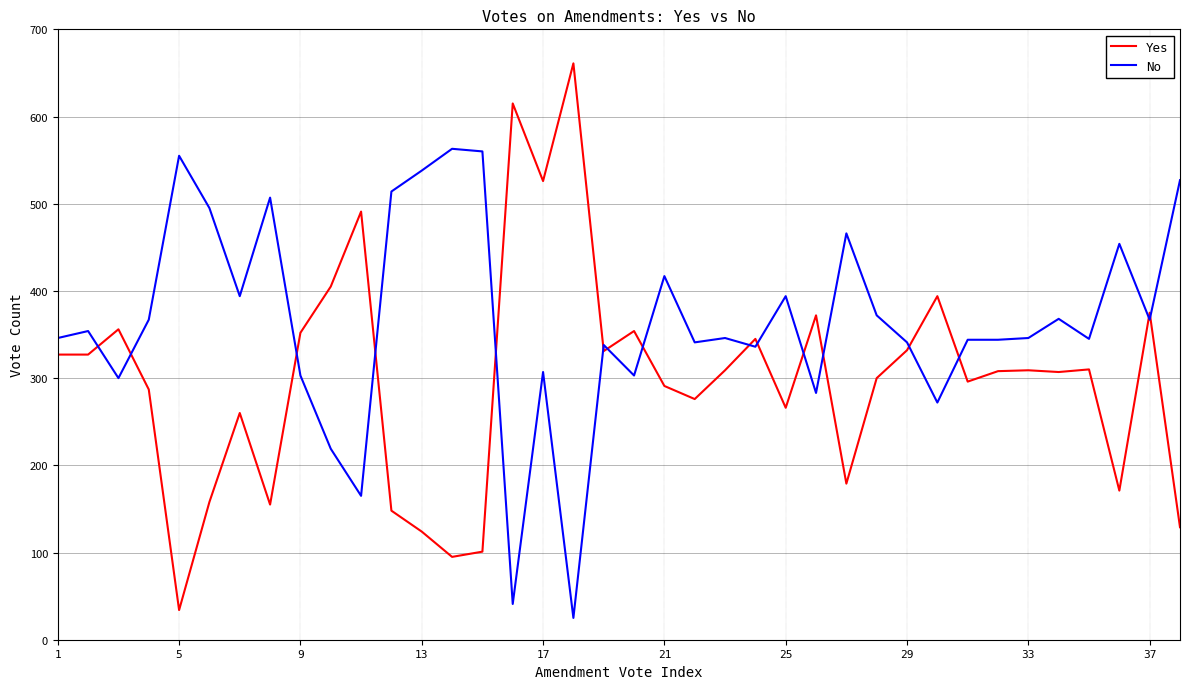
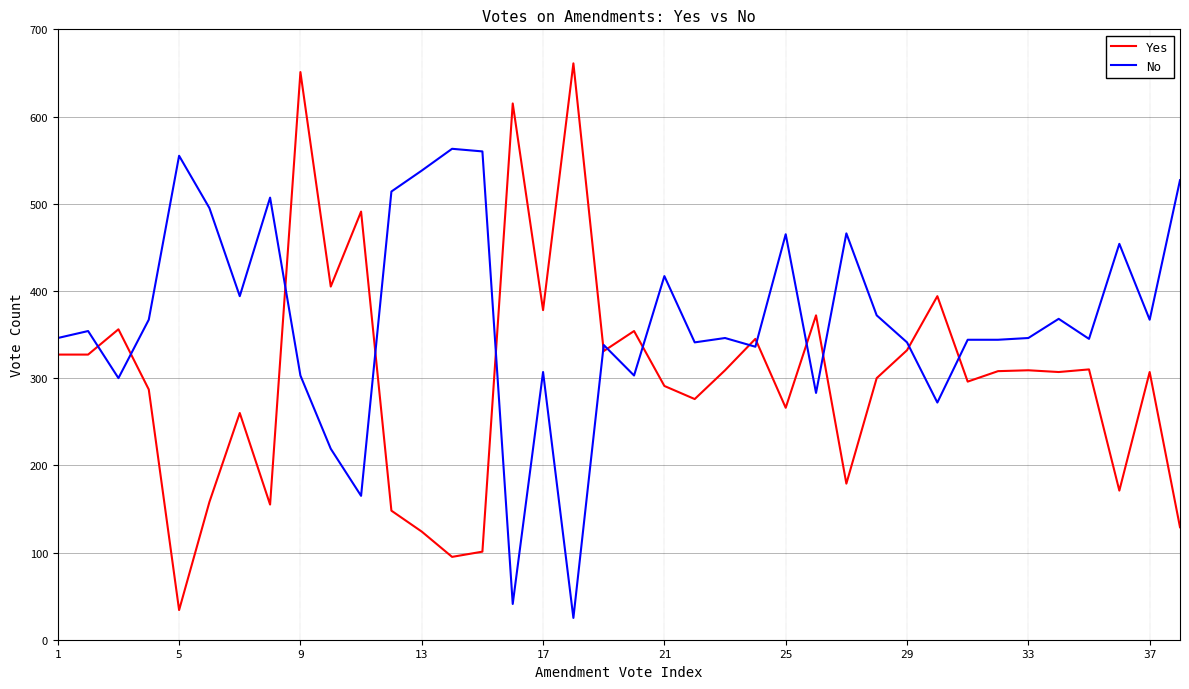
  {
    "Yes": {
      "1": 330,
      "5": 30,
-     "9": 350,
+     "9": 650,
      "13": 120,
-     "17": 530,
+     "17": 380,
      "21": 290,
      "25": 270,
      "29": 330,
      "33": 310,
-     "37": 380
+     "37": 310
    },
    "No": {
      "1": 350,
      "5": 560,
      "9": 300,
      "13": 540,
      "17": 310,
      "21": 420,
-     "25": 390,
+     "25": 470,
      "29": 340,
      "33": 350,
      "37": 370
    }
  }
